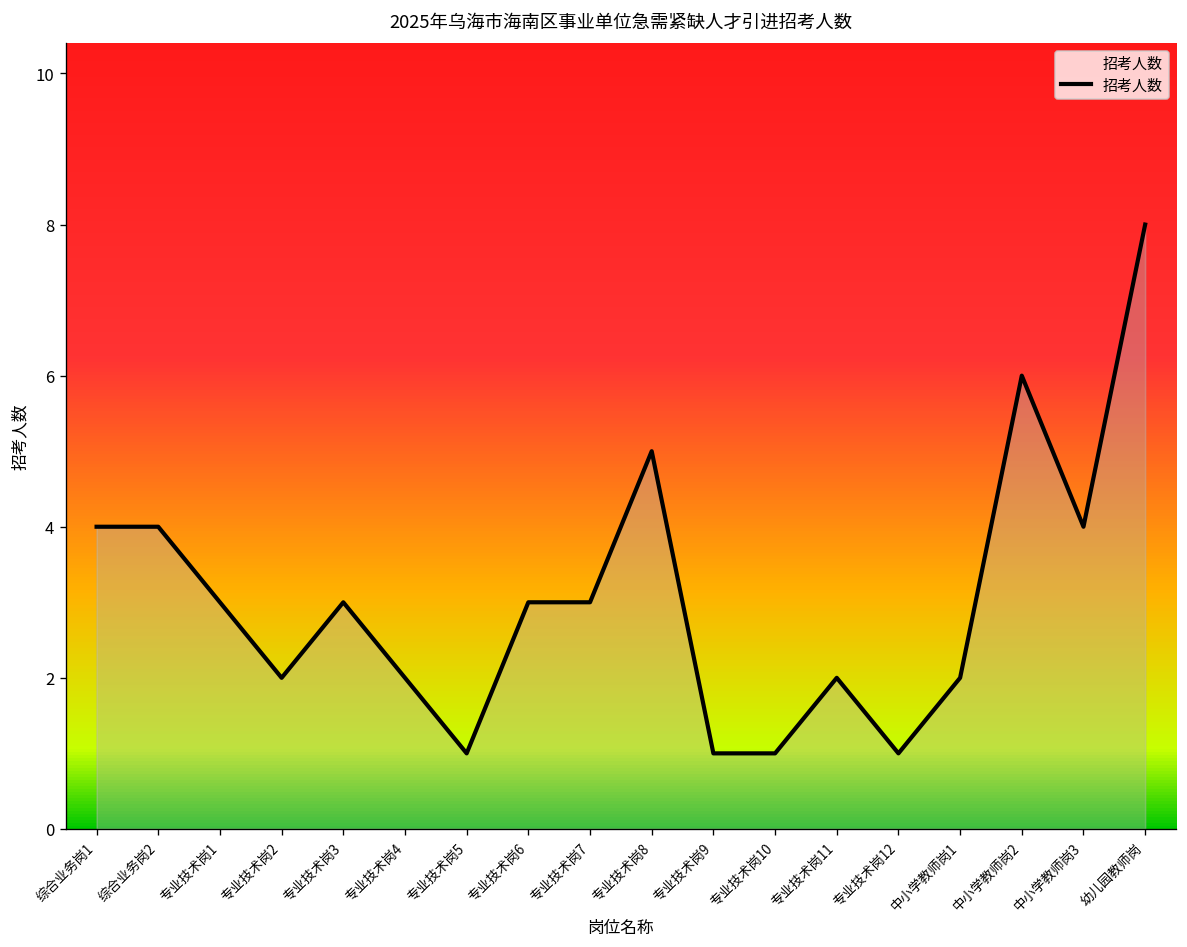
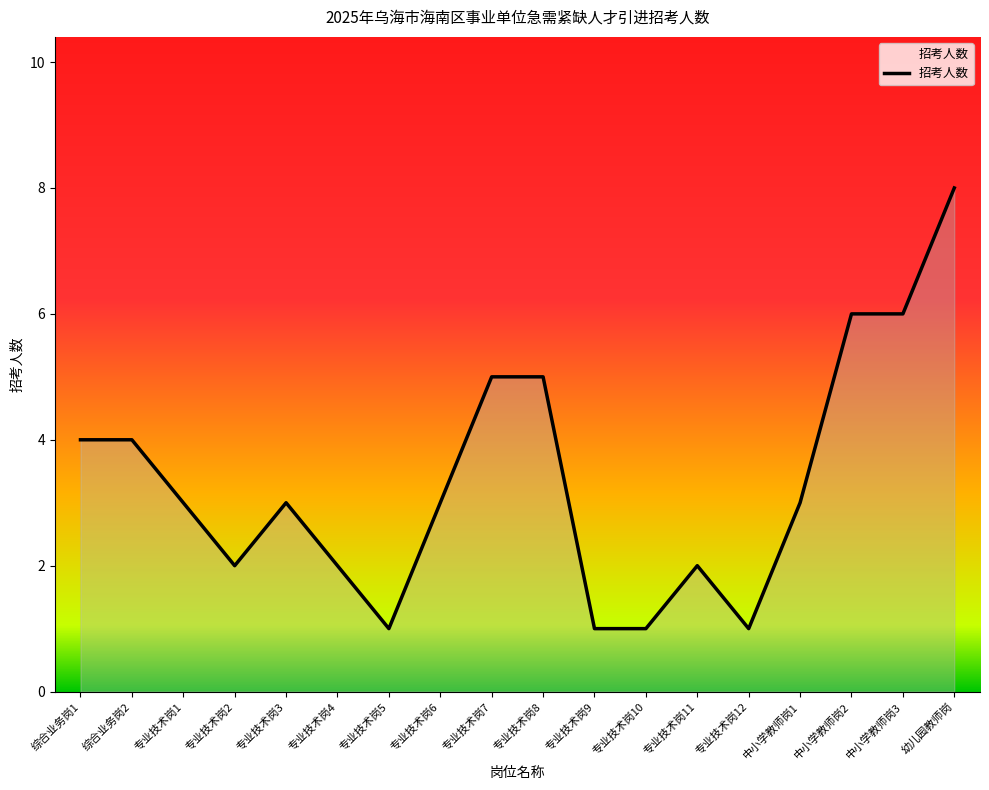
  {
    "综合业务岗1": 4,
    "综合业务岗2": 4,
    "专业技术岗1": 3,
    "专业技术岗2": 2,
    "专业技术岗3": 3,
    "专业技术岗4": 2,
    "专业技术岗5": 1,
    "专业技术岗6": 3,
-   "专业技术岗7": 3,
+   "专业技术岗7": 5,
    "专业技术岗8": 5,
    "专业技术岗9": 1,
    "专业技术岗10": 1,
    "专业技术岗11": 2,
    "专业技术岗12": 1,
-   "中小学教师岗1": 2,
+   "中小学教师岗1": 3,
    "中小学教师岗2": 6,
-   "中小学教师岗3": 4,
+   "中小学教师岗3": 6,
    "幼儿园教师岗": 8
  }
